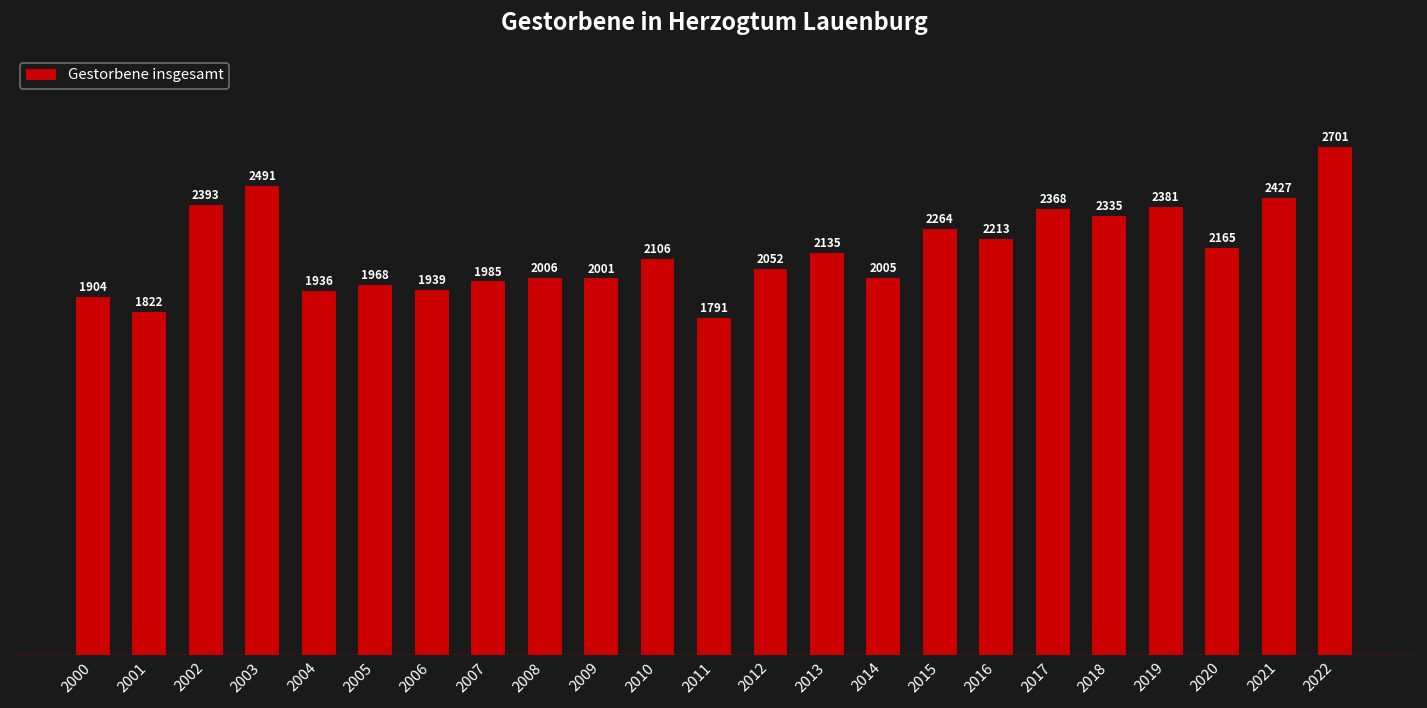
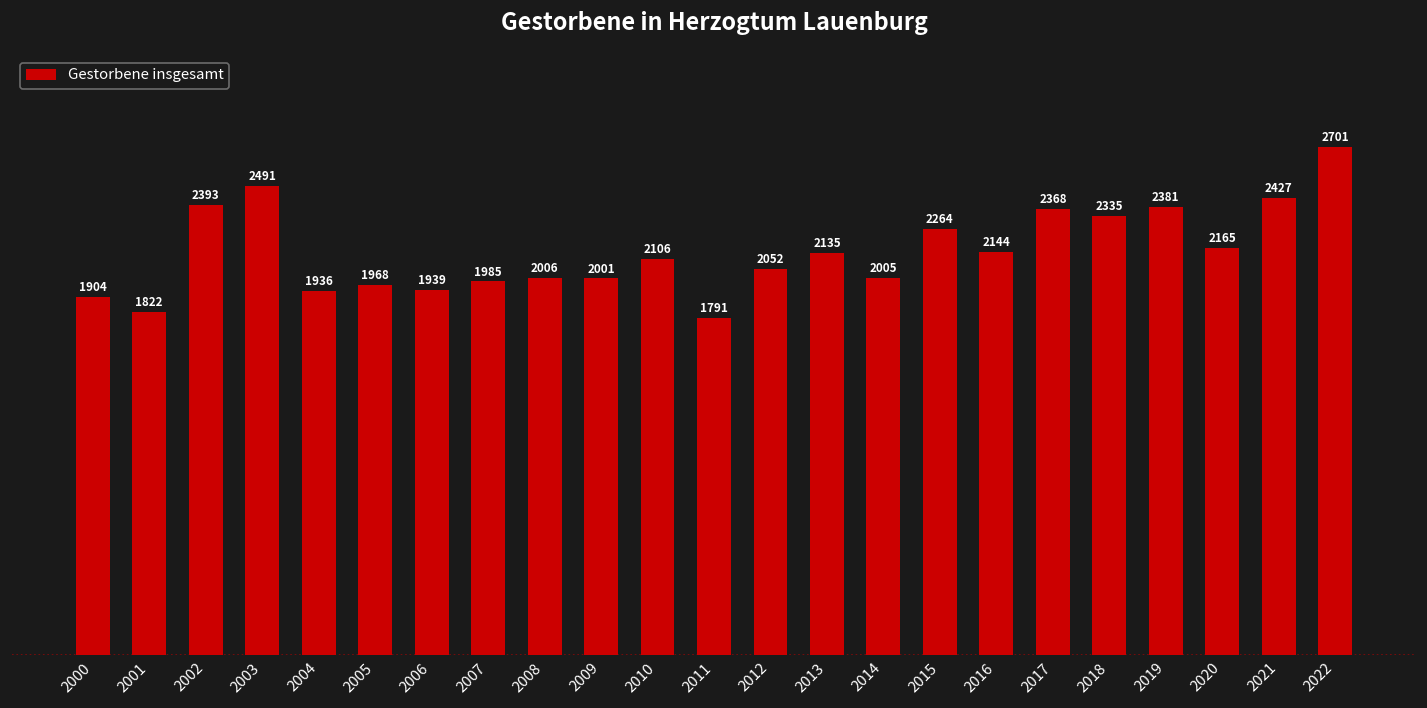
  {
    "2000": 1904,
    "2001": 1822,
    "2002": 2393,
    "2003": 2491,
    "2004": 1936,
    "2005": 1968,
    "2006": 1939,
    "2007": 1985,
    "2008": 2006,
    "2009": 2001,
    "2010": 2106,
    "2011": 1791,
    "2012": 2052,
    "2013": 2135,
    "2014": 2005,
    "2015": 2264,
-   "2016": 2213,
+   "2016": 2144,
    "2017": 2368,
    "2018": 2335,
    "2019": 2381,
    "2020": 2165,
    "2021": 2427,
    "2022": 2701
  }
